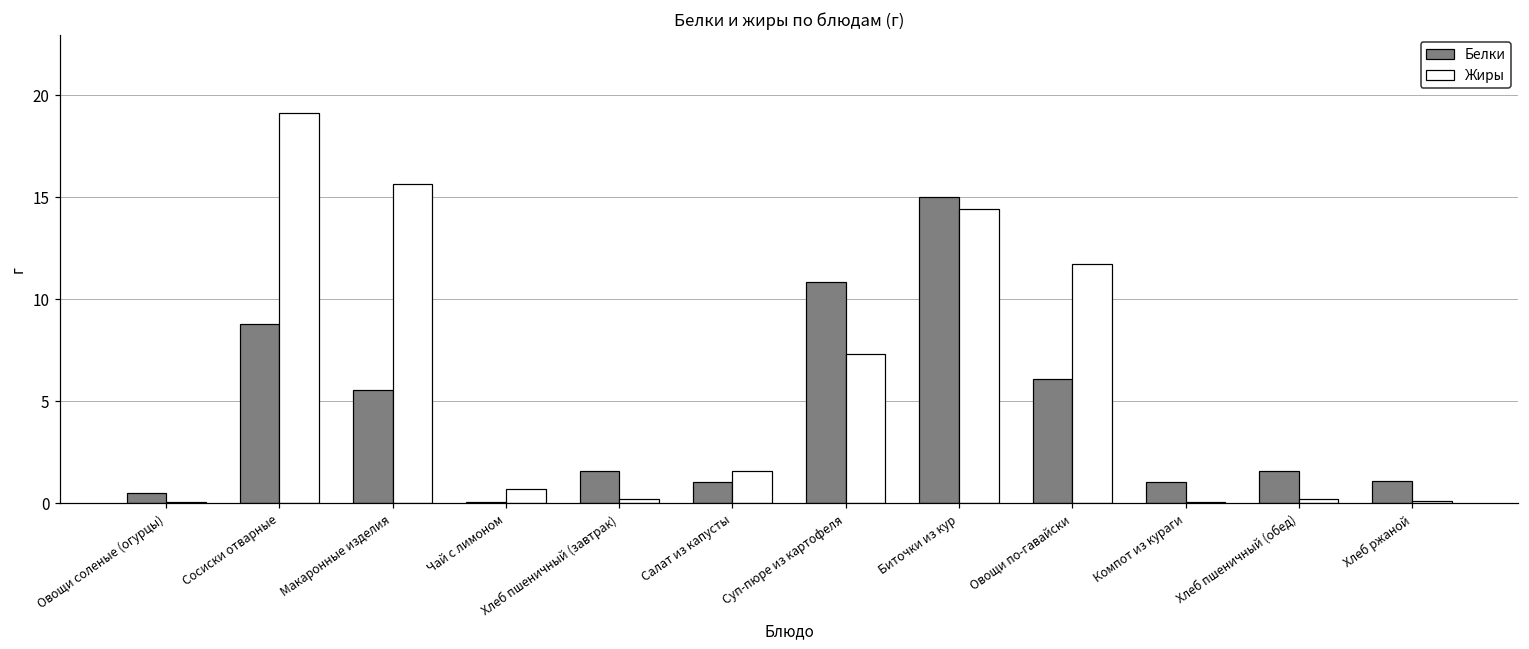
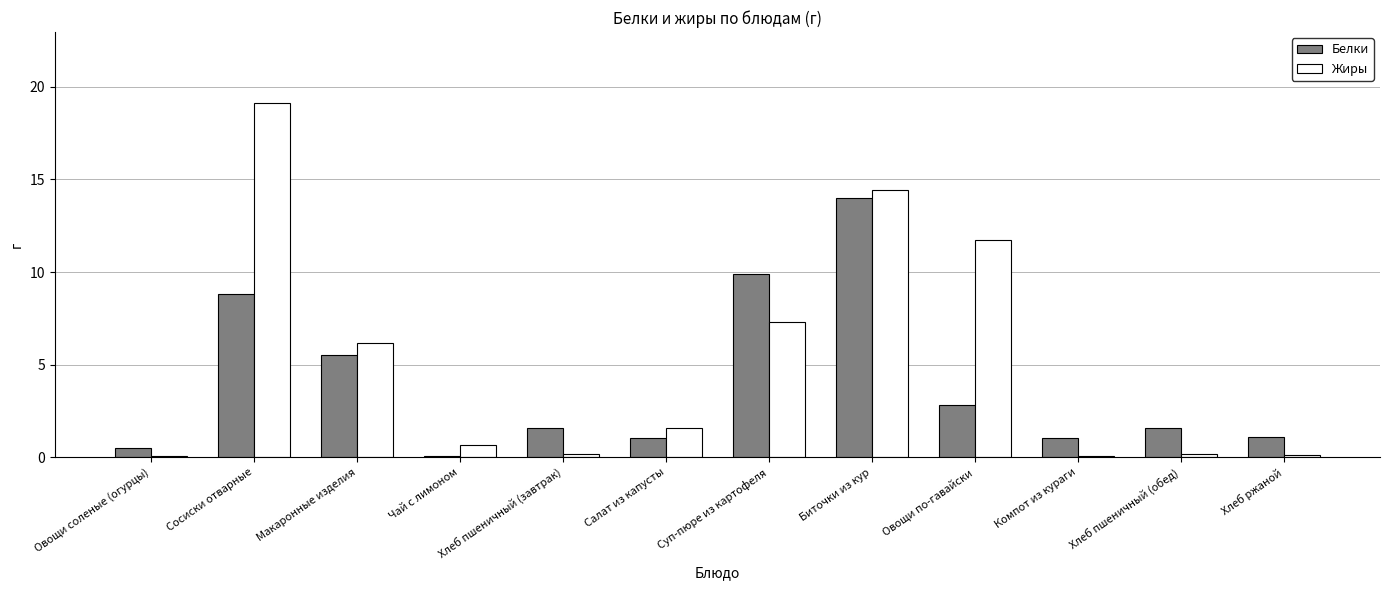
  {
    "Белки": {
      "Овощи соленые (огурцы)": 0.5,
      "Сосиски отварные": 8.8,
      "Макаронные изделия": 5.5,
      "Хлеб пшеничный (завтрак)": 1.6,
      "Салат из капусты": 1.0,
-     "Суп-пюре из картофеля": 10.8,
-     "Биточки из кур": 15.0,
-     "Овощи по-гавайски": 6.1,
+     "Суп-пюре из картофеля": 9.9,
+     "Биточки из кур": 14.0,
+     "Овощи по-гавайски": 2.9,
      "Компот из кураги": 1.1,
      "Хлеб пшеничный (обед)": 1.6,
      "Хлеб ржаной": 1.1
    },
    "Жиры": {
      "Сосиски отварные": 19.1,
-     "Макаронные изделия": 15.7,
+     "Макаронные изделия": 6.2,
      "Чай с лимоном": 0.7,
      "Хлеб пшеничный (завтрак)": 0.2,
      "Салат из капусты": 1.6,
      "Суп-пюре из картофеля": 7.3,
      "Биточки из кур": 14.4,
      "Овощи по-гавайски": 11.8,
      "Хлеб пшеничный (обед)": 0.2
    }
  }
